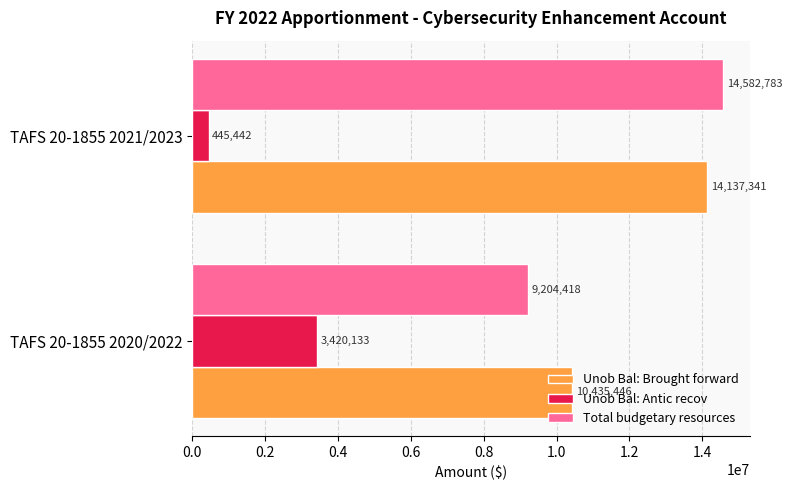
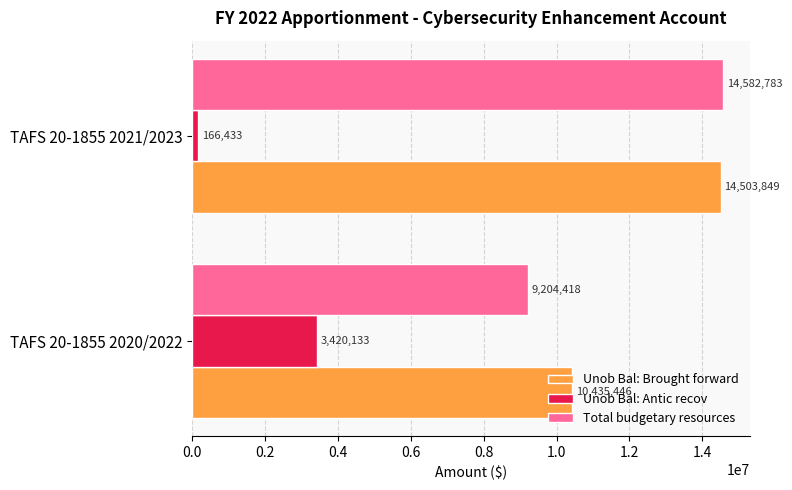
  {
    "Unob Bal: Brought forward": {
-     "TAFS 20-1855 2021/2023": "14,137,341",
+     "TAFS 20-1855 2021/2023": "14,503,849",
      "TAFS 20-1855 2020/2022": "10,435,446"
    },
    "Unob Bal: Antic recov": {
-     "TAFS 20-1855 2021/2023": "445,442",
+     "TAFS 20-1855 2021/2023": "166,433",
      "TAFS 20-1855 2020/2022": "3,420,133"
    },
    "Total budgetary resources": {
      "TAFS 20-1855 2021/2023": "14,582,783",
      "TAFS 20-1855 2020/2022": "9,204,418"
    }
  }
